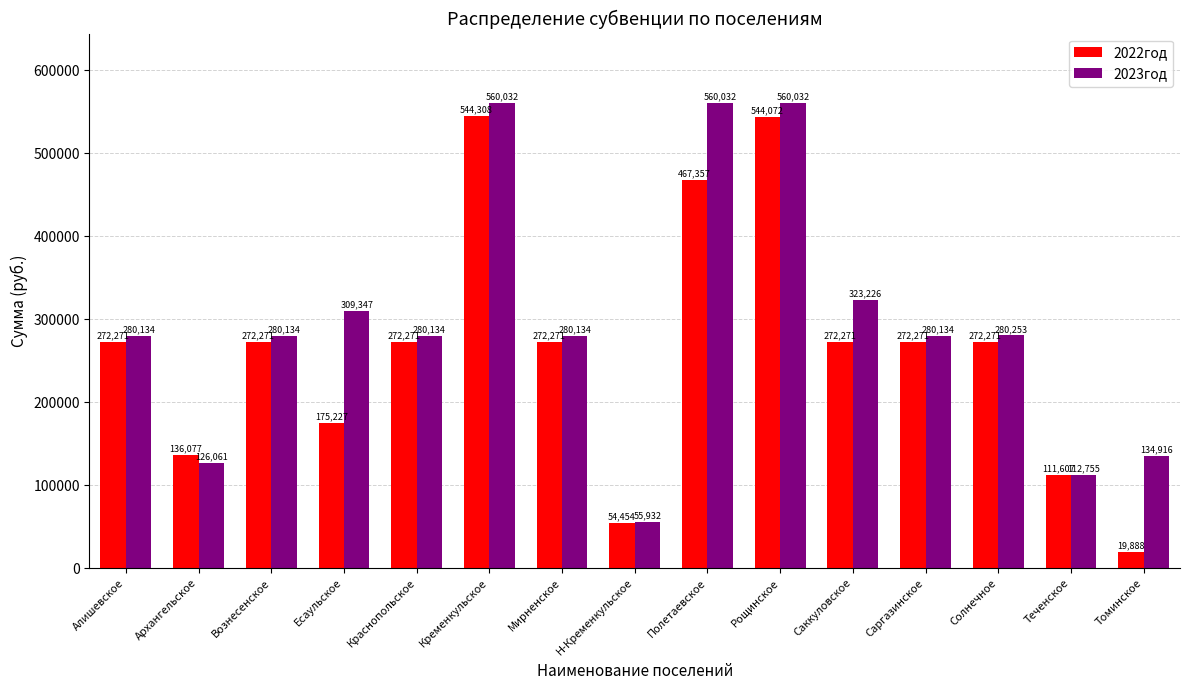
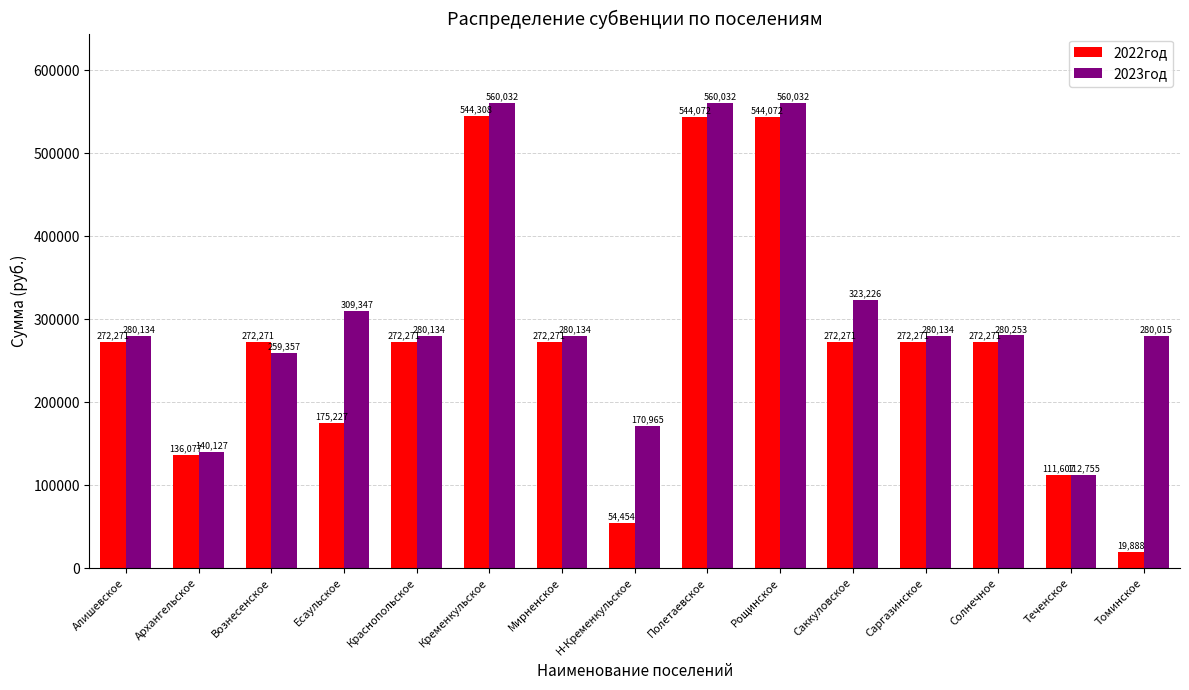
  {
    "2022год": {
      "Алишевское": "272,271",
      "Архангельское": "136,077",
      "Вознесенское": "272,271",
      "Есаульское": "175,227",
      "Краснопольское": "272,271",
      "Кременкульское": "544,308",
      "Мирненское": "272,271",
      "Н-Кременкульское": "54,454",
-     "Полетаевское": "467,357",
+     "Полетаевское": "544,072",
      "Рощинское": "544,072",
      "Саккуловское": "272,271",
      "Саргазинское": "272,271",
      "Солнечное": "272,271",
      "Томинское": "19,888"
    },
    "2023год": {
      "Алишевское": "280,134",
-     "Архангельское": "126,061",
-     "Вознесенское": "280,134",
+     "Архангельское": "140,127",
+     "Вознесенское": "259,357",
      "Есаульское": "309,347",
      "Краснопольское": "280,134",
      "Кременкульское": "560,032",
      "Мирненское": "280,134",
-     "Н-Кременкульское": "55,932",
+     "Н-Кременкульское": "170,965",
      "Полетаевское": "560,032",
      "Рощинское": "560,032",
      "Саккуловское": "323,226",
      "Саргазинское": "280,134",
      "Солнечное": "280,253",
-     "Томинское": "134,916"
+     "Томинское": "280,015"
    }
  }
